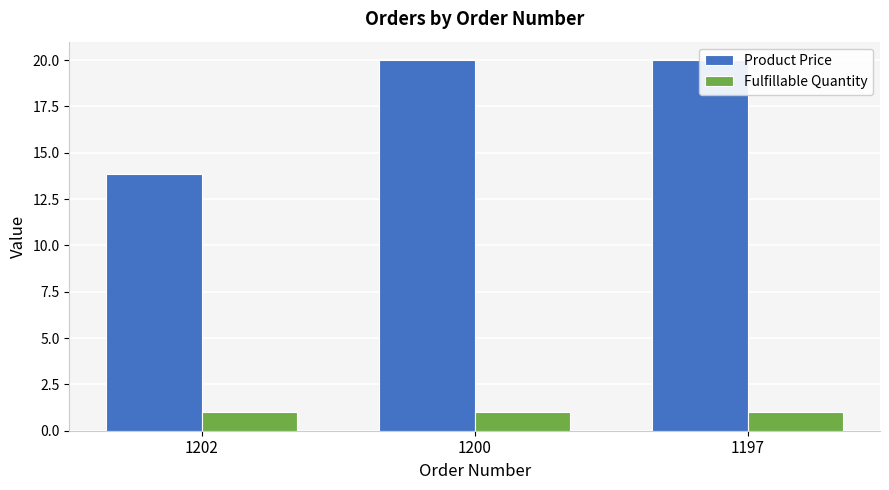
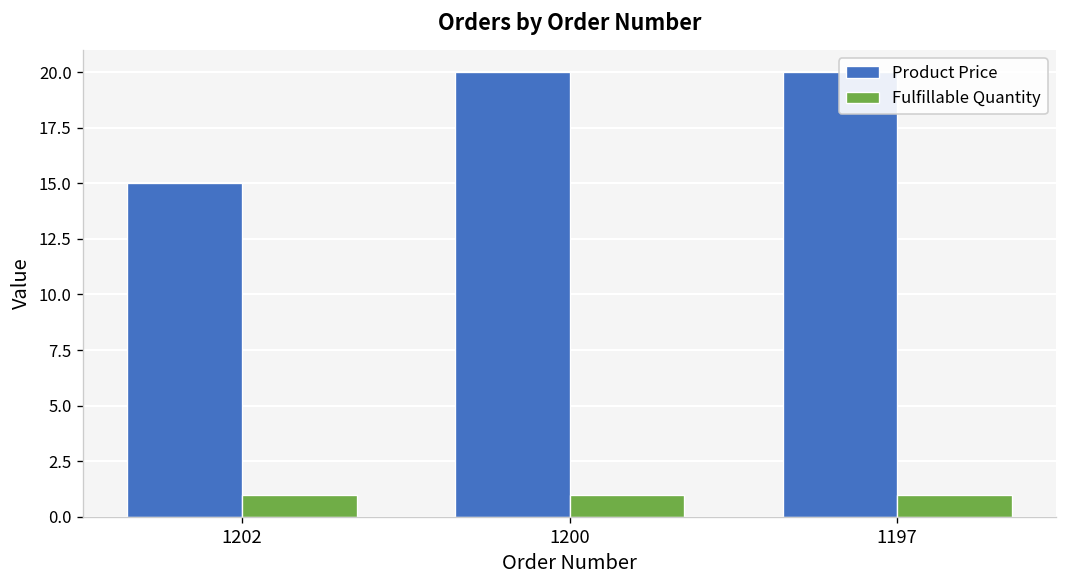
  {
    "Product Price": {
-     "1202": 13.9,
+     "1202": 15.0,
      "1200": 20.0
    },
    "Fulfillable Quantity": {
      "1202": 1.0,
      "1200": 1.0,
      "1197": 1.0
    }
  }
